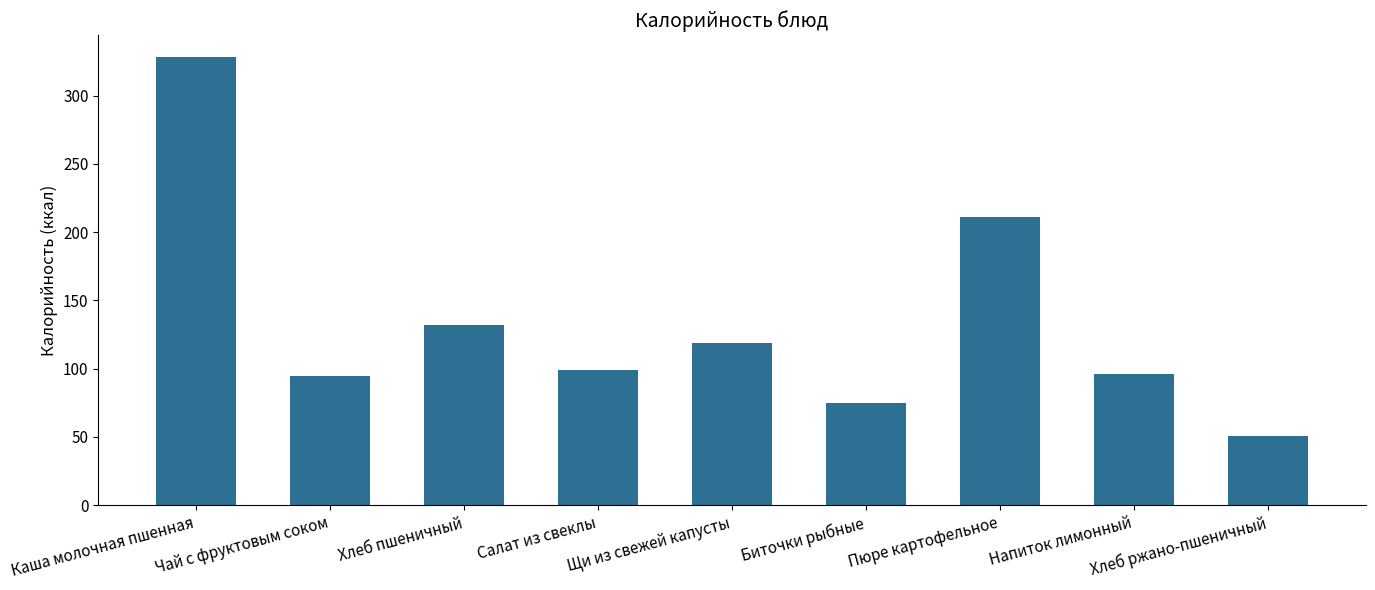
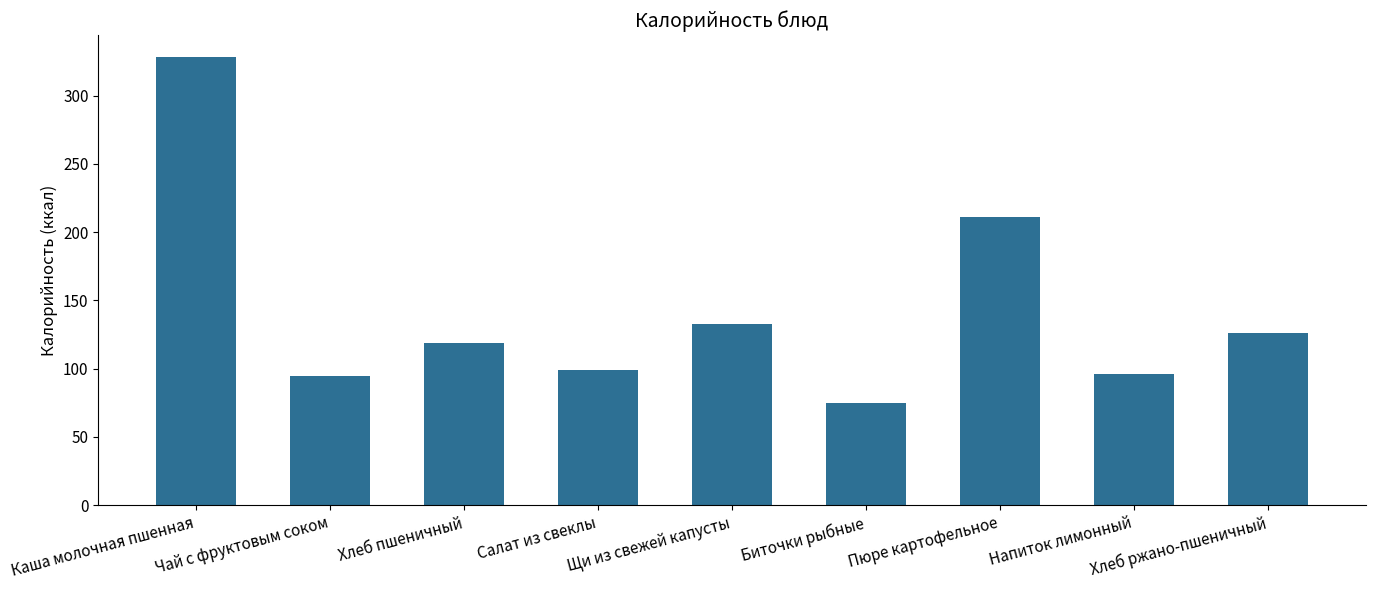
  {
    "Каша молочная пшенная": 328,
    "Чай с фруктовым соком": 95,
-   "Хлеб пшеничный": 132,
+   "Хлеб пшеничный": 119,
    "Салат из свеклы": 99,
-   "Щи из свежей капусты": 119,
+   "Щи из свежей капусты": 133,
    "Биточки рыбные": 75,
    "Пюре картофельное": 211,
    "Напиток лимонный": 96,
-   "Хлеб ржано-пшеничный": 51
+   "Хлеб ржано-пшеничный": 126
  }
